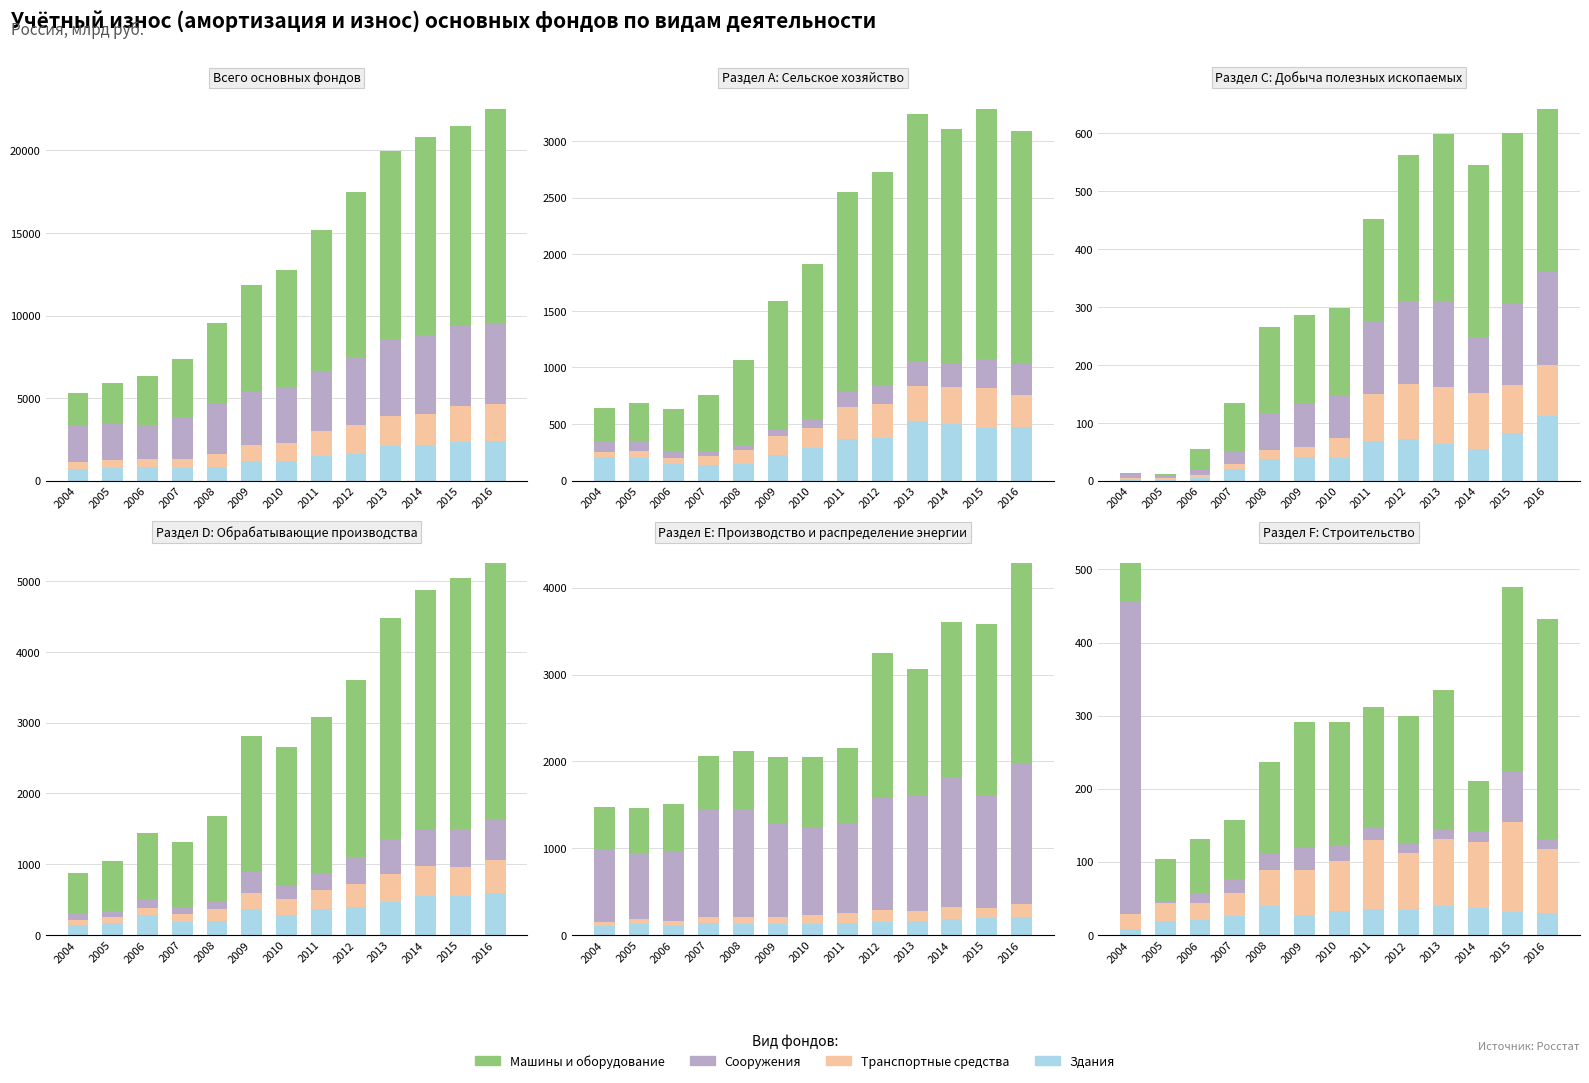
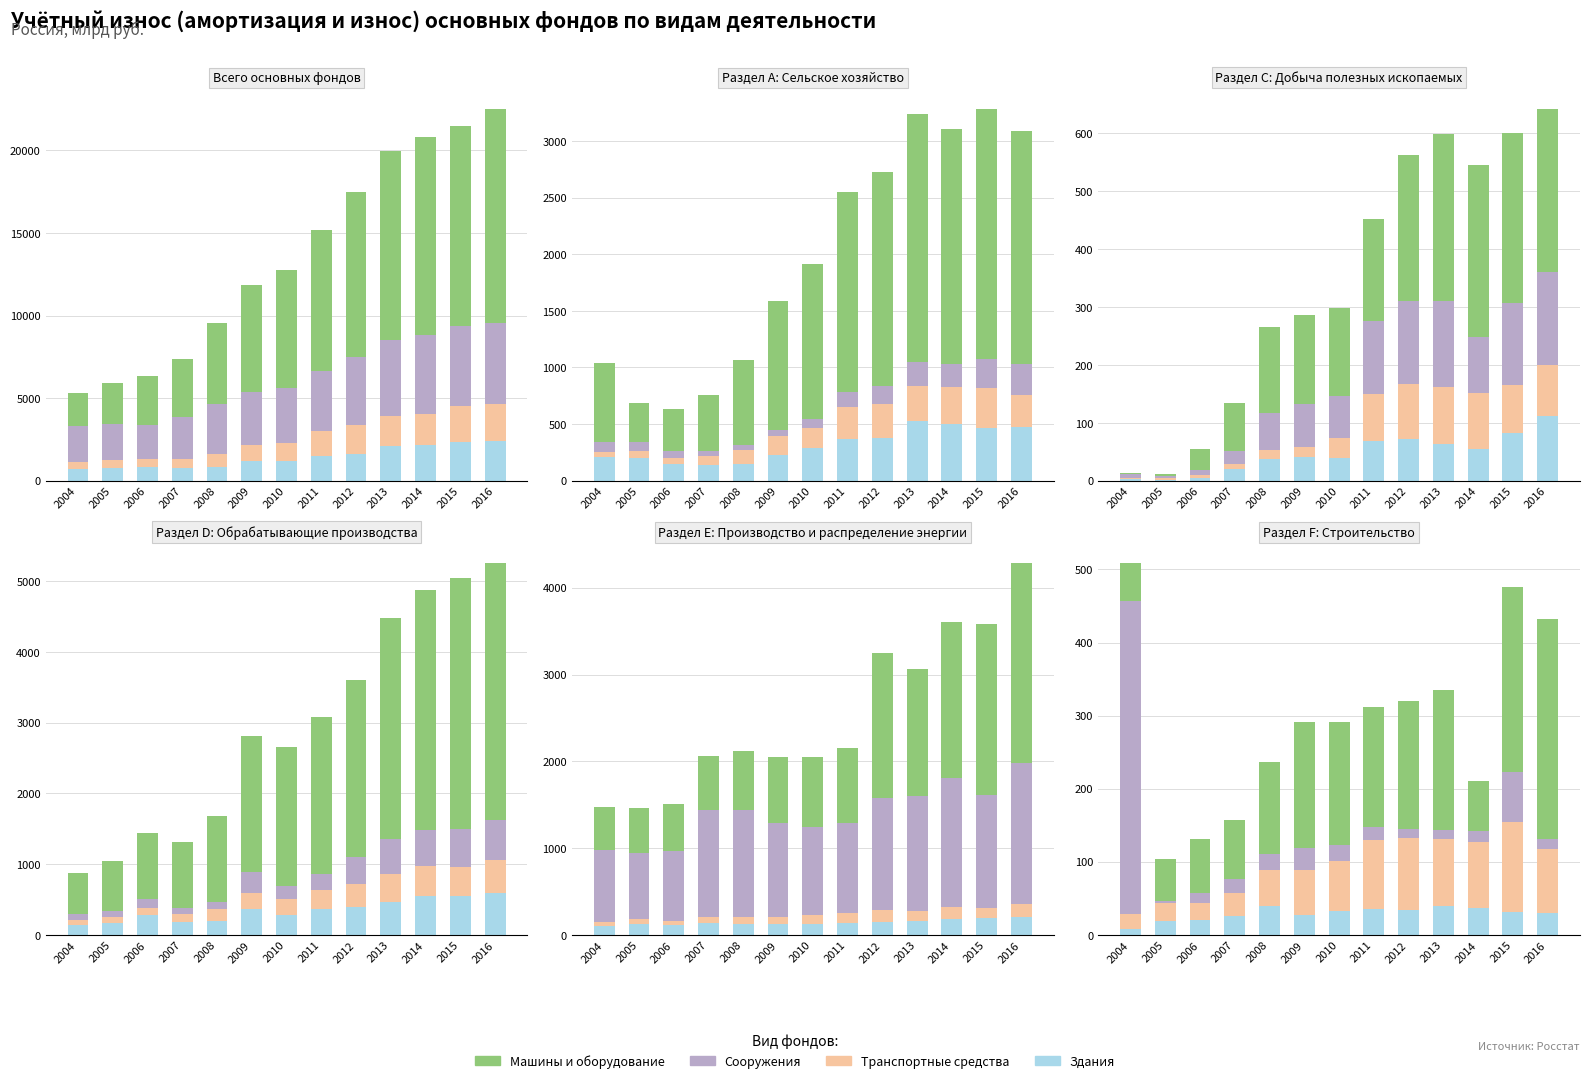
  {
    "Всего основных фондов": {
      "Транспортные средства": {
        "2004": 400,
        "2005": 500,
        "2006": 500,
        "2007": 600,
        "2008": 800,
        "2009": 900,
        "2010": 1100,
        "2011": 1500,
        "2012": 1700,
        "2013": 1800,
        "2014": 1900,
        "2015": 2200,
        "2016": 2300
      },
      "Машины и оборудование": {
        "2004": 2000,
        "2005": 2500,
        "2006": 3000,
        "2007": 3500,
        "2008": 4900,
        "2009": 6500,
        "2010": 7100,
        "2011": 8500,
        "2012": 9900,
        "2013": 11400,
        "2014": 12000,
        "2015": 12100,
        "2016": 13000
      }
    },
    "Раздел А: Сельское хозяйство": {
      "Транспортные средства": {
        "2004": 50,
        "2005": 60,
        "2006": 50,
        "2007": 70,
        "2008": 120,
        "2009": 170,
        "2010": 180,
        "2011": 280,
        "2012": 300,
        "2013": 310,
        "2014": 330,
        "2015": 350,
        "2016": 290
      },
      "Машины и оборудование": {
-       "2004": 300,
+       "2004": 700,
        "2005": 340,
        "2006": 380,
        "2007": 500,
        "2008": 750,
        "2009": 1140,
        "2010": 1370,
        "2011": 1760,
        "2012": 1900,
        "2013": 2190,
        "2014": 2070,
        "2015": 2220,
        "2016": 2070
      }
    },
    "Раздел С: Добыча полезных ископаемых": {
      "Транспортные средства": {
        "2006": 10,
        "2007": 10,
        "2008": 20,
        "2009": 20,
        "2010": 30,
        "2011": 80,
        "2012": 100,
        "2013": 100,
        "2014": 100,
        "2015": 80,
        "2016": 90
      },
      "Машины и оборудование": {
        "2006": 40,
        "2007": 80,
        "2008": 150,
        "2009": 150,
        "2010": 150,
        "2011": 180,
        "2012": 250,
        "2013": 290,
        "2014": 300,
        "2015": 290,
        "2016": 280
      }
    },
    "Раздел D: Обрабатывающие производства": {
      "Транспортные средства": {
        "2004": 100,
        "2005": 100,
        "2006": 100,
        "2007": 100,
        "2008": 200,
        "2009": 200,
        "2010": 200,
        "2011": 300,
        "2012": 300,
        "2013": 400,
        "2014": 400,
        "2015": 400,
        "2016": 500
      },
      "Машины и оборудование": {
        "2004": 600,
        "2005": 700,
        "2006": 900,
        "2007": 900,
        "2008": 1200,
        "2009": 1900,
        "2010": 2000,
        "2011": 2200,
        "2012": 2500,
        "2013": 3100,
        "2014": 3400,
        "2015": 3500,
        "2016": 3600
      }
    },
    "Раздел Е: Производство и распределение энергии": {
      "Транспортные средства": {
        "2004": 0,
        "2005": 100,
        "2006": 100,
        "2007": 100,
        "2008": 100,
        "2009": 100,
        "2010": 100,
        "2011": 100,
        "2012": 100,
        "2013": 100,
        "2014": 100,
        "2015": 100,
        "2016": 100
      },
      "Машины и оборудование": {
        "2004": 500,
        "2005": 500,
        "2006": 500,
        "2007": 600,
        "2008": 700,
        "2009": 800,
        "2010": 800,
        "2011": 900,
        "2012": 1700,
        "2013": 1500,
        "2014": 1800,
        "2015": 2000,
        "2016": 2300
      }
    },
    "Раздел F: Строительство": {
      "Транспортные средства": {
        "2004": 20,
        "2005": 20,
        "2006": 20,
        "2007": 30,
        "2008": 50,
        "2009": 60,
        "2010": 70,
        "2011": 90,
-       "2012": 80,
+       "2012": 100,
        "2013": 90,
        "2014": 90,
        "2015": 120,
        "2016": 90
      },
      "Машины и оборудование": {
        "2004": 50,
        "2005": 60,
        "2006": 70,
        "2007": 80,
        "2008": 130,
        "2009": 170,
        "2010": 170,
        "2011": 160,
        "2012": 180,
        "2013": 190,
        "2014": 70,
        "2015": 250,
        "2016": 300
      }
    }
  }
